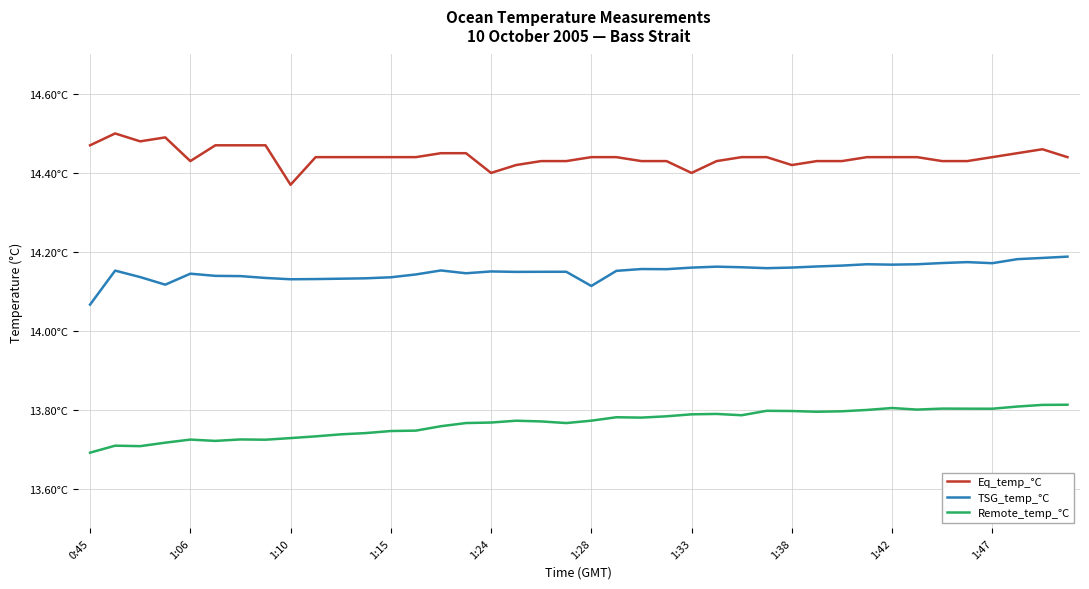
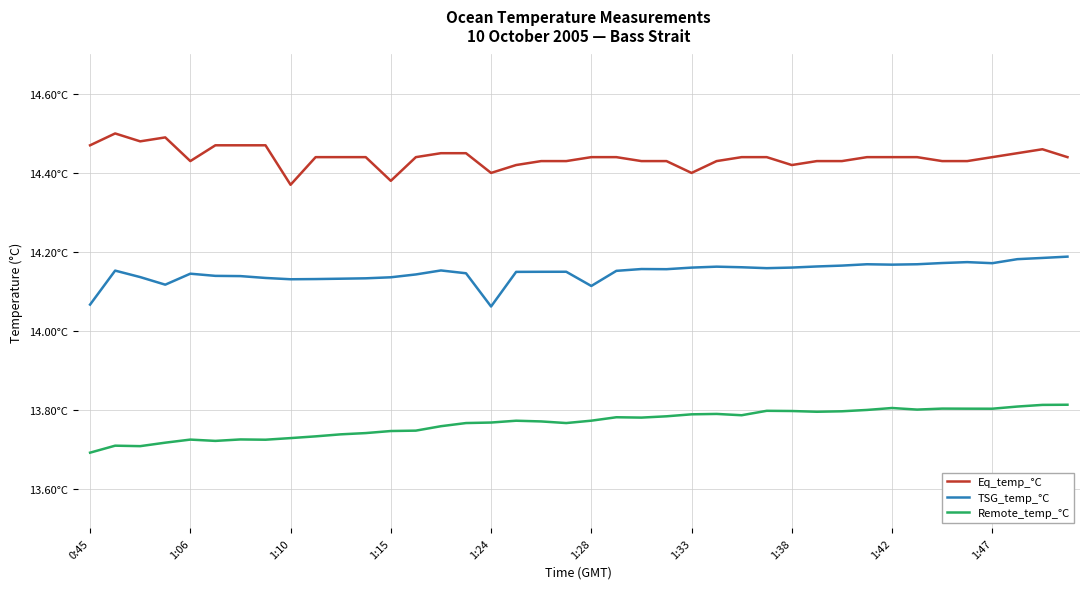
  {
    "Eq_temp_°C": {
      "0:45": "14.47°C",
      "1:06": "14.43°C",
      "1:10": "14.37°C",
-     "1:15": "14.44°C",
+     "1:15": "14.38°C",
      "1:24": "14.40°C",
      "1:28": "14.44°C",
      "1:33": "14.40°C",
      "1:38": "14.42°C",
      "1:42": "14.44°C",
      "1:47": "14.44°C"
    },
    "TSG_temp_°C": {
      "0:45": "14.07°C",
      "1:06": "14.14°C",
      "1:10": "14.13°C",
      "1:15": "14.14°C",
-     "1:24": "14.15°C",
+     "1:24": "14.06°C",
      "1:28": "14.11°C",
      "1:33": "14.16°C",
      "1:38": "14.16°C",
      "1:42": "14.17°C",
      "1:47": "14.17°C"
    },
    "Remote_temp_°C": {
      "0:45": "13.69°C",
      "1:06": "13.72°C",
      "1:10": "13.73°C",
      "1:15": "13.75°C",
      "1:24": "13.77°C",
      "1:28": "13.77°C",
      "1:33": "13.79°C",
      "1:38": "13.80°C",
      "1:42": "13.80°C",
      "1:47": "13.80°C"
    }
  }
